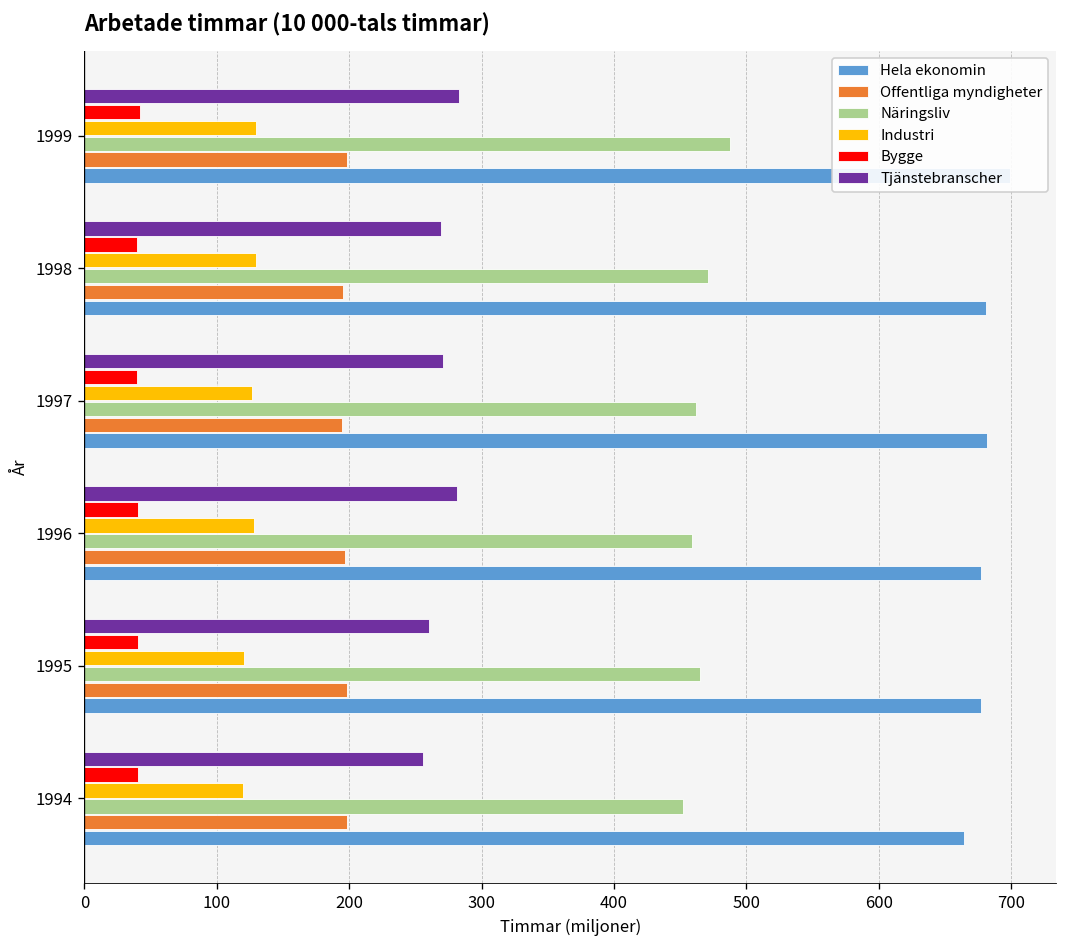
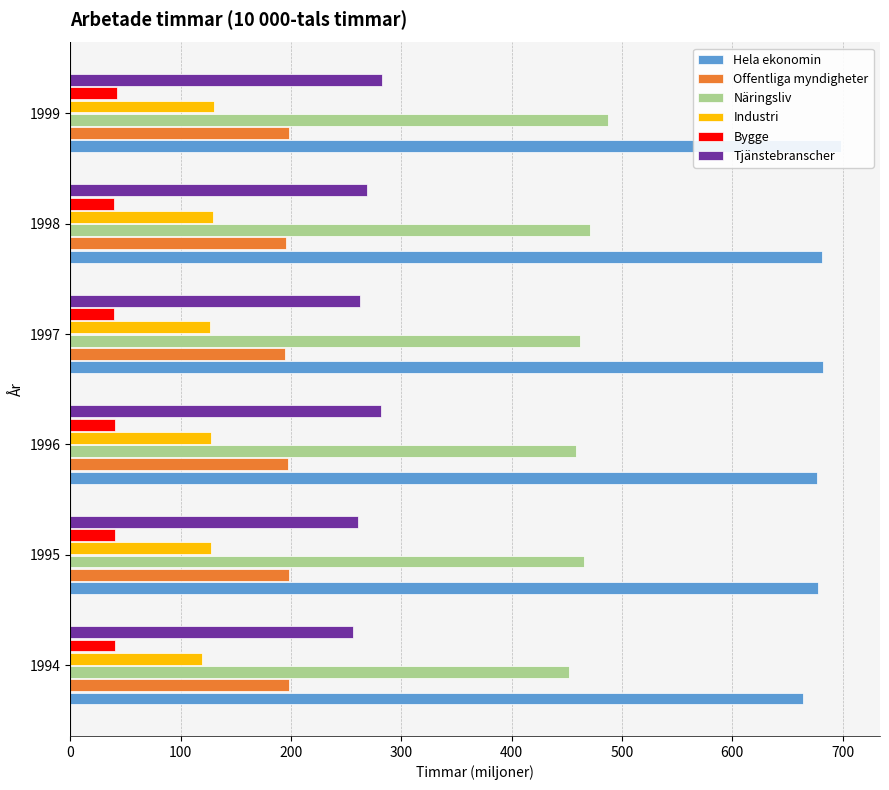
  {
    "Hela ekonomin": {
      "1998": 681,
      "1997": 682,
      "1996": 677,
      "1995": 677,
      "1994": 664
    },
    "Offentliga myndigheter": {
      "1999": 198,
      "1998": 196,
      "1997": 194,
      "1996": 197,
      "1995": 198,
      "1994": 199
    },
    "Näringsliv": {
      "1999": 487,
      "1998": 471,
      "1997": 462,
      "1996": 459,
      "1995": 465,
      "1994": 452
    },
    "Industri": {
      "1999": 130,
      "1998": 130,
      "1997": 127,
      "1996": 128,
-     "1995": 120,
+     "1995": 128,
      "1994": 120
    },
    "Bygge": {
      "1999": 42,
      "1998": 40,
      "1997": 40,
      "1996": 40,
      "1995": 41,
      "1994": 40
    },
    "Tjänstebranscher": {
      "1999": 283,
      "1998": 269,
-     "1997": 271,
+     "1997": 263,
      "1996": 281,
      "1995": 261,
      "1994": 256
    }
  }
